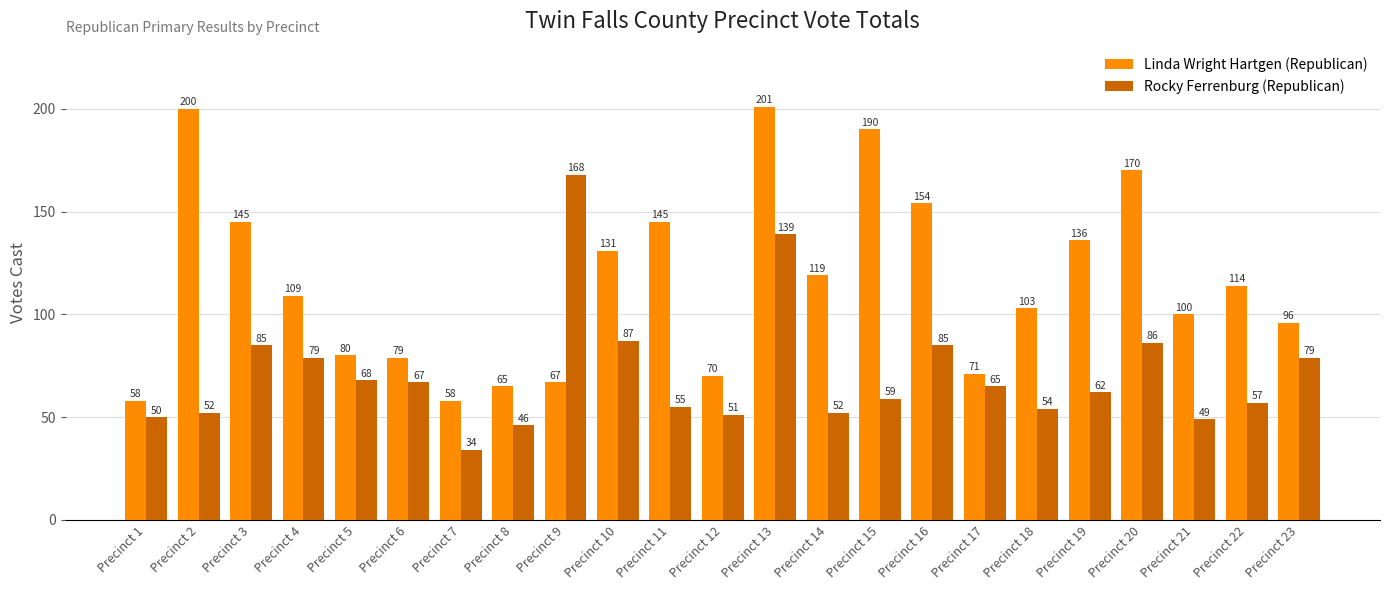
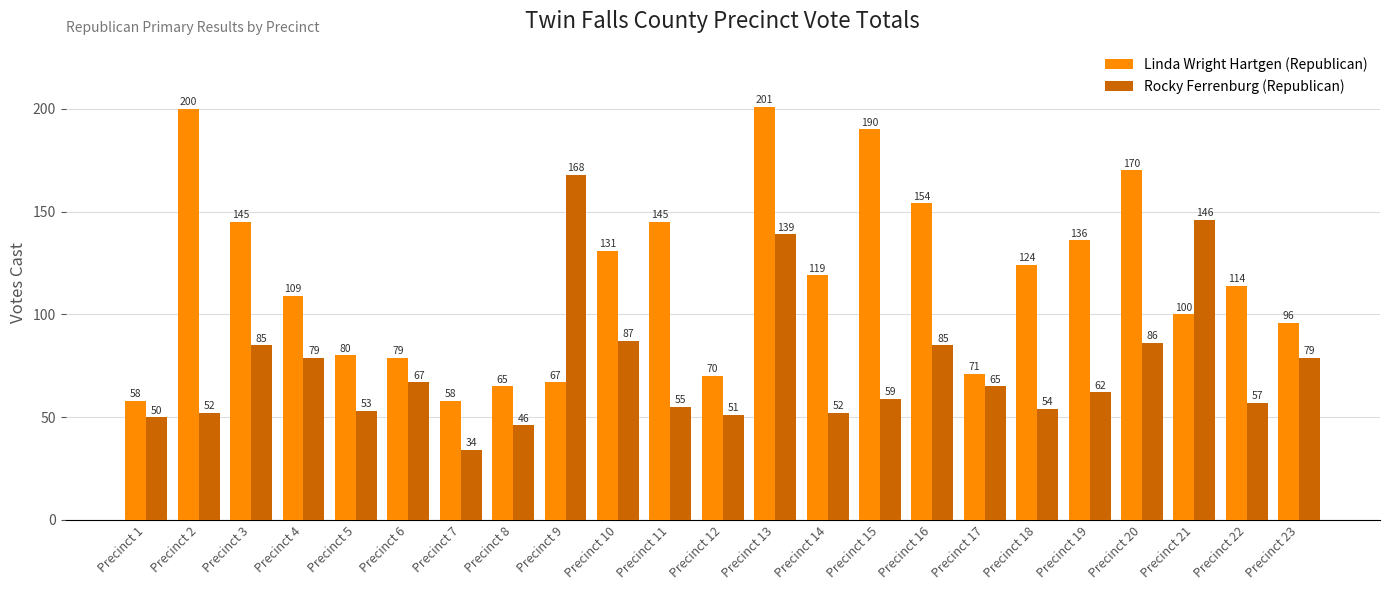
  {
    "Linda Wright Hartgen (Republican)": {
      "Precinct 1": 58,
      "Precinct 2": 200,
      "Precinct 3": 145,
      "Precinct 4": 109,
      "Precinct 5": 80,
      "Precinct 6": 79,
      "Precinct 7": 58,
      "Precinct 8": 65,
      "Precinct 9": 67,
      "Precinct 10": 131,
      "Precinct 11": 145,
      "Precinct 12": 70,
      "Precinct 13": 201,
      "Precinct 14": 119,
      "Precinct 15": 190,
      "Precinct 16": 154,
      "Precinct 17": 71,
-     "Precinct 18": 103,
+     "Precinct 18": 124,
      "Precinct 19": 136,
      "Precinct 20": 170,
      "Precinct 21": 100,
      "Precinct 22": 114,
      "Precinct 23": 96
    },
    "Rocky Ferrenburg (Republican)": {
      "Precinct 1": 50,
      "Precinct 2": 52,
      "Precinct 3": 85,
      "Precinct 4": 79,
-     "Precinct 5": 68,
+     "Precinct 5": 53,
      "Precinct 6": 67,
      "Precinct 7": 34,
      "Precinct 8": 46,
      "Precinct 9": 168,
      "Precinct 10": 87,
      "Precinct 11": 55,
      "Precinct 12": 51,
      "Precinct 13": 139,
      "Precinct 14": 52,
      "Precinct 15": 59,
      "Precinct 16": 85,
      "Precinct 17": 65,
      "Precinct 18": 54,
      "Precinct 19": 62,
      "Precinct 20": 86,
-     "Precinct 21": 49,
+     "Precinct 21": 146,
      "Precinct 22": 57,
      "Precinct 23": 79
    }
  }
